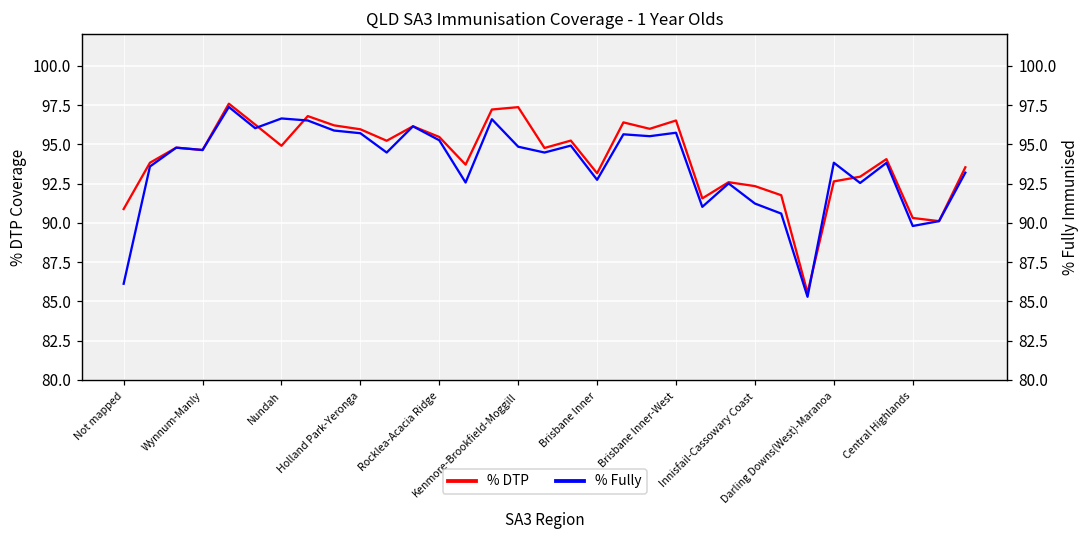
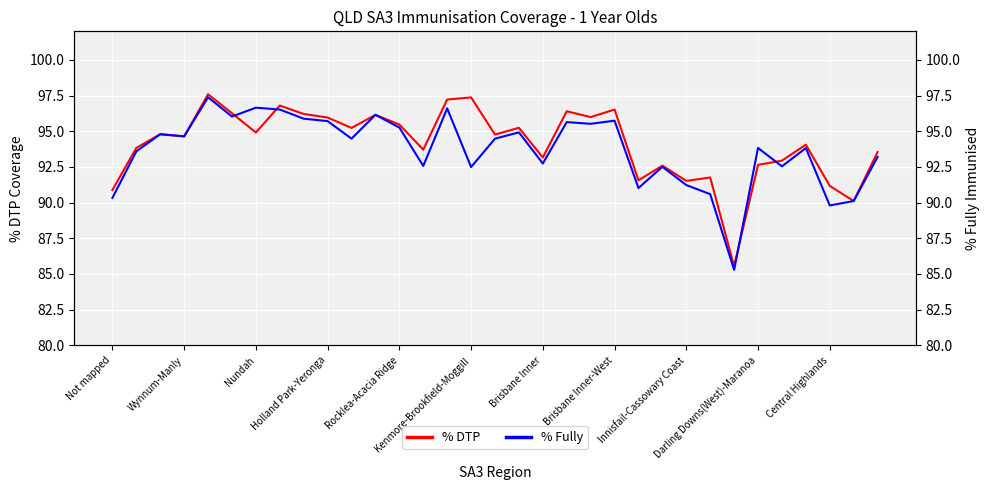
  {
    "% DTP": {
      "Not mapped": 90.9,
      "Wynnum-Manly": 94.6,
      "Nundah": 94.9,
      "Holland Park-Yeronga": 96.0,
      "Rocklea-Acacia Ridge": 95.5,
      "Kenmore-Brookfield-Moggill": 97.4,
      "Brisbane Inner": 93.2,
      "Brisbane Inner-West": 96.5,
-     "Innisfail-Cassowary Coast": 92.3,
+     "Innisfail-Cassowary Coast": 91.5,
      "Darling Downs(West)-Maranoa": 92.6,
-     "Central Highlands": 90.3
+     "Central Highlands": 91.2
    },
    "% Fully": {
-     "Not mapped": 86.1,
+     "Not mapped": 90.3,
      "Wynnum-Manly": 94.6,
      "Nundah": 96.7,
      "Holland Park-Yeronga": 95.7,
      "Rocklea-Acacia Ridge": 95.3,
-     "Kenmore-Brookfield-Moggill": 94.9,
+     "Kenmore-Brookfield-Moggill": 92.5,
      "Brisbane Inner": 92.7,
      "Brisbane Inner-West": 95.7,
      "Innisfail-Cassowary Coast": 91.2,
      "Darling Downs(West)-Maranoa": 93.8,
      "Central Highlands": 89.8
    }
  }
